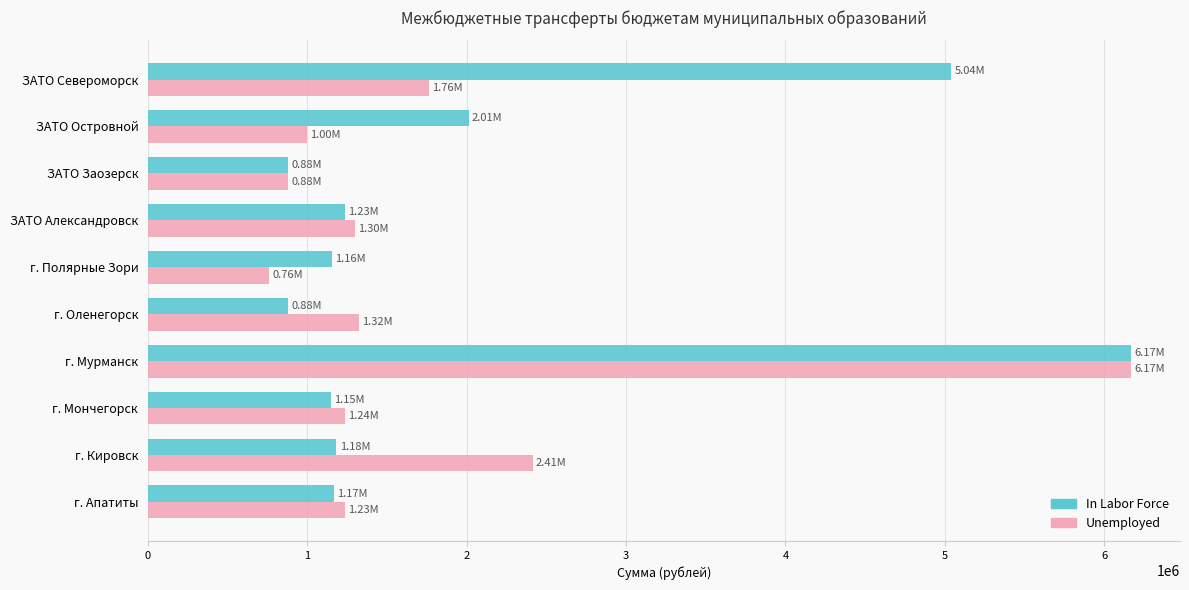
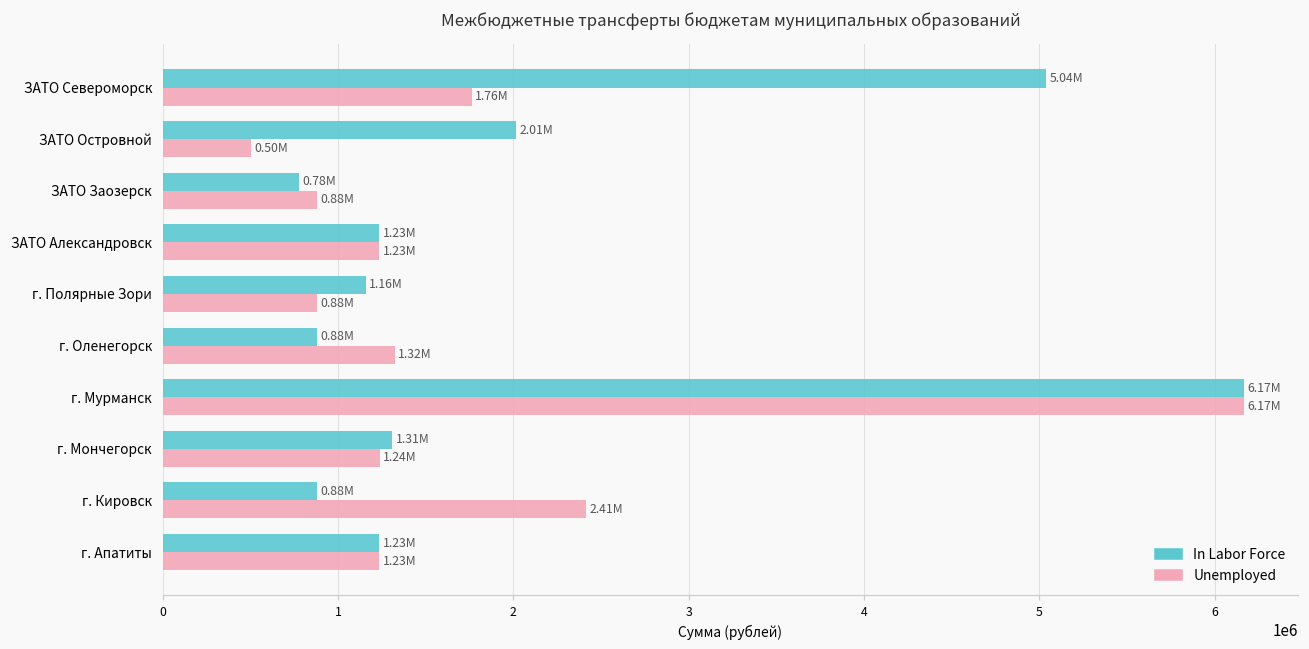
  {
    "In Labor Force": {
      "ЗАТО Североморск": "5.04M",
      "ЗАТО Островной": "2.01M",
-     "ЗАТО Заозерск": "0.88M",
+     "ЗАТО Заозерск": "0.78M",
      "ЗАТО Александровск": "1.23M",
      "г. Полярные Зори": "1.16M",
      "г. Оленегорск": "0.88M",
      "г. Мурманск": "6.17M",
-     "г. Мончегорск": "1.15M",
-     "г. Кировск": "1.18M",
-     "г. Апатиты": "1.17M"
+     "г. Мончегорск": "1.31M",
+     "г. Кировск": "0.88M",
+     "г. Апатиты": "1.23M"
    },
    "Unemployed": {
      "ЗАТО Североморск": "1.76M",
-     "ЗАТО Островной": "1.00M",
+     "ЗАТО Островной": "0.50M",
      "ЗАТО Заозерск": "0.88M",
-     "ЗАТО Александровск": "1.30M",
-     "г. Полярные Зори": "0.76M",
+     "ЗАТО Александровск": "1.23M",
+     "г. Полярные Зори": "0.88M",
      "г. Оленегорск": "1.32M",
      "г. Мурманск": "6.17M",
      "г. Мончегорск": "1.24M",
      "г. Кировск": "2.41M",
      "г. Апатиты": "1.23M"
    }
  }
